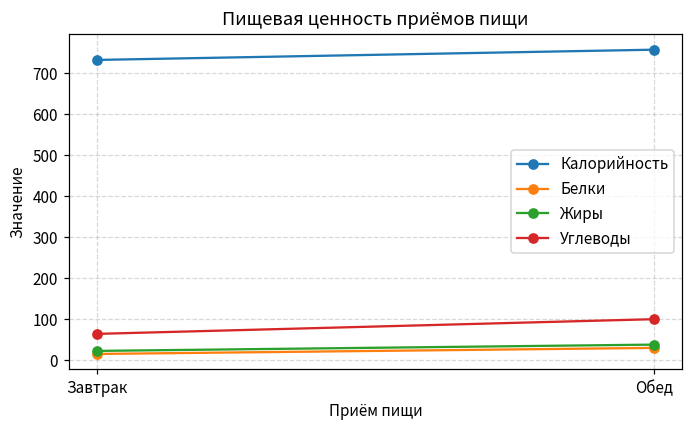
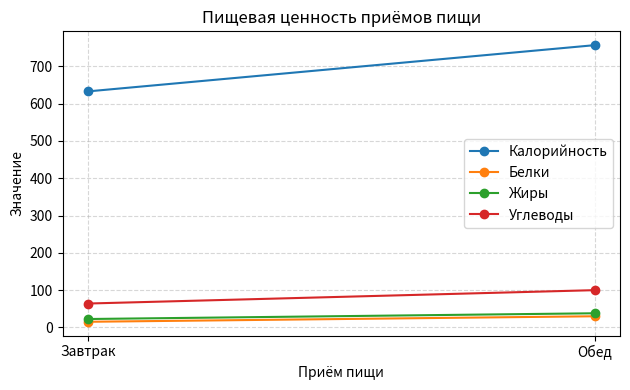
  {
    "Калорийность": {
-     "Завтрак": 730,
+     "Завтрак": 630,
      "Обед": 760
    },
    "Белки": {
      "Завтрак": 20,
      "Обед": 30
    },
    "Жиры": {
      "Завтрак": 20,
      "Обед": 40
    },
    "Углеводы": {
      "Завтрак": 60,
      "Обед": 100
    }
  }
